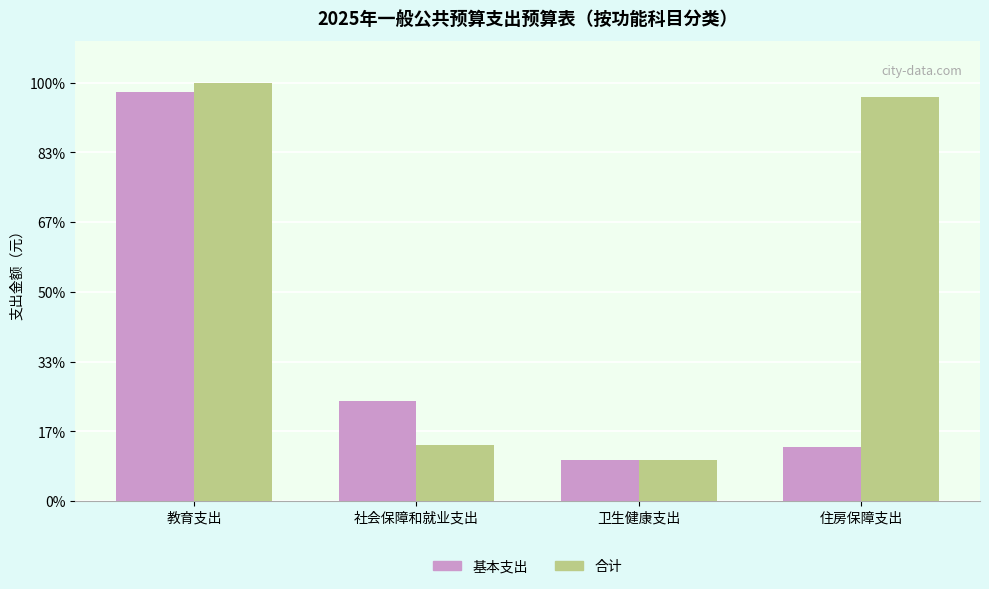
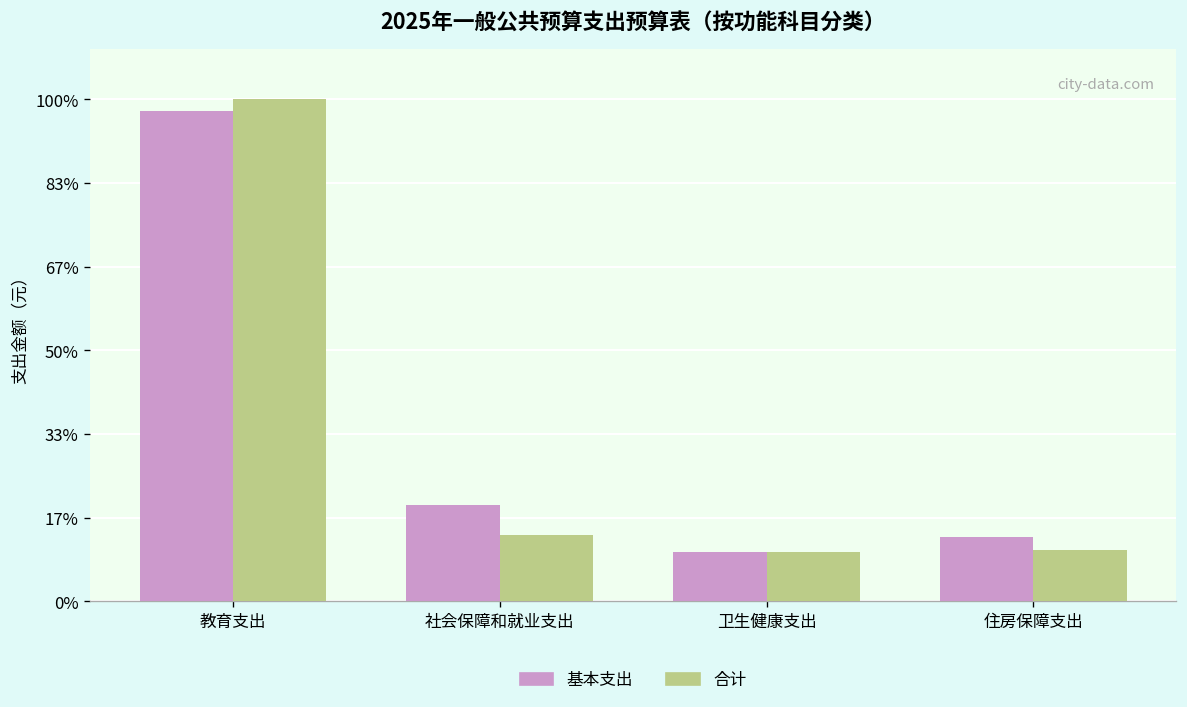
  {
    "基本支出": {
      "教育支出": "98%",
-     "社会保障和就业支出": "24%",
+     "社会保障和就业支出": "19%",
      "卫生健康支出": "10%",
      "住房保障支出": "13%"
    },
    "合计": {
      "教育支出": "100%",
      "社会保障和就业支出": "13%",
      "卫生健康支出": "10%",
-     "住房保障支出": "97%"
+     "住房保障支出": "10%"
    }
  }
